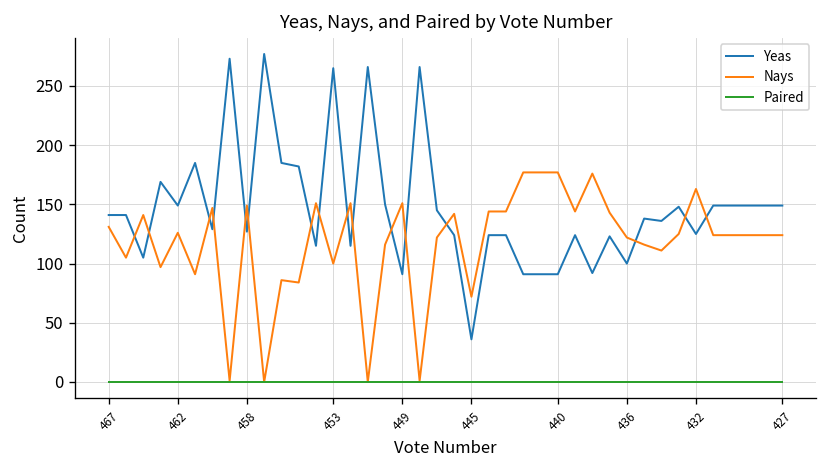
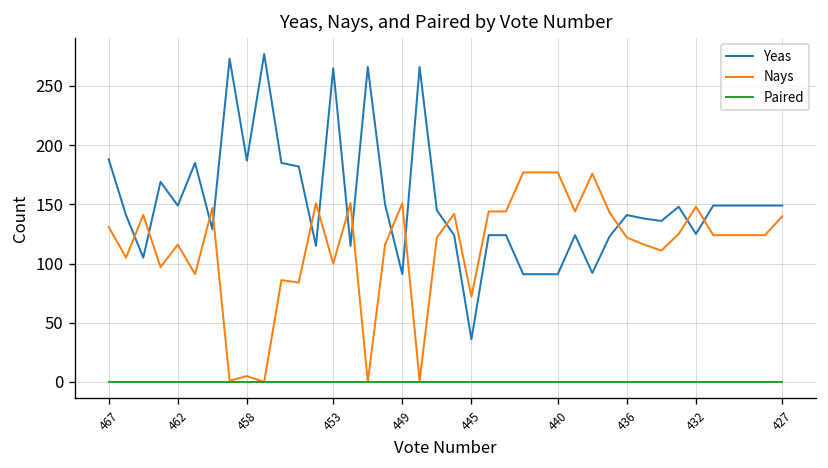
  {
    "Yeas": {
-     "467": 140,
+     "467": 190,
      "462": 150,
-     "458": 130,
+     "458": 190,
      "453": 270,
      "449": 90,
      "445": 40,
      "440": 90,
-     "436": 100,
+     "436": 140,
      "432": 130,
      "427": 150
    },
    "Nays": {
      "467": 130,
-     "462": 130,
-     "458": 150,
+     "462": 120,
+     "458": 10,
      "453": 100,
      "449": 150,
      "445": 70,
      "440": 180,
      "436": 120,
-     "432": 160,
-     "427": 120
+     "432": 150,
+     "427": 140
    },
    "Paired": {
      "467": 0,
      "462": 0,
      "458": 0,
      "453": 0,
      "449": 0,
      "445": 0,
      "440": 0,
      "436": 0,
      "432": 0,
      "427": 0
    }
  }
